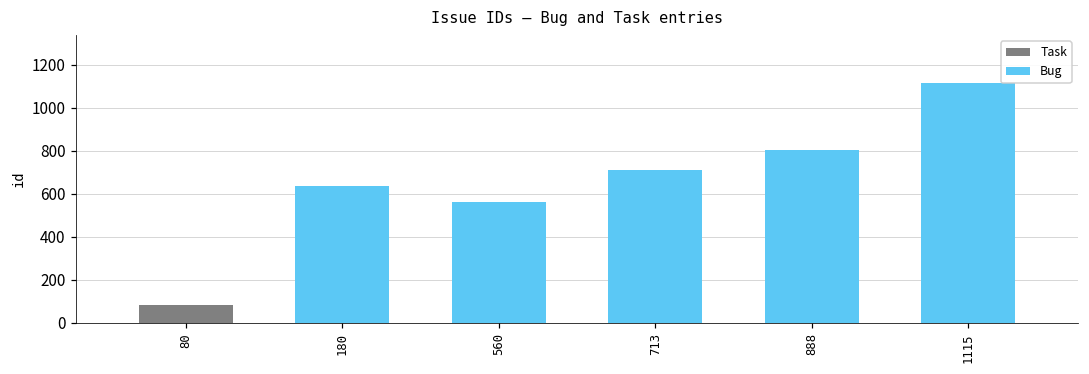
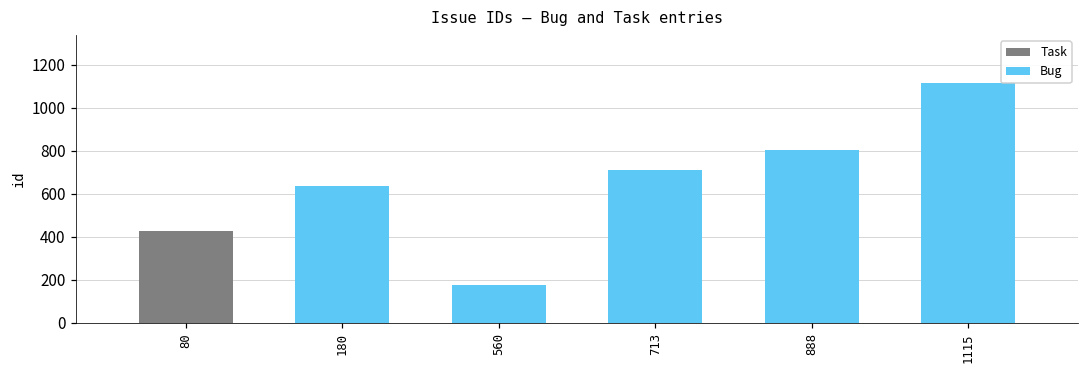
  {
-   "80": 80,
+   "80": 430,
    "180": 640,
-   "560": 560,
+   "560": 170,
    "713": 710,
    "888": 800,
    "1115": 1120
  }
